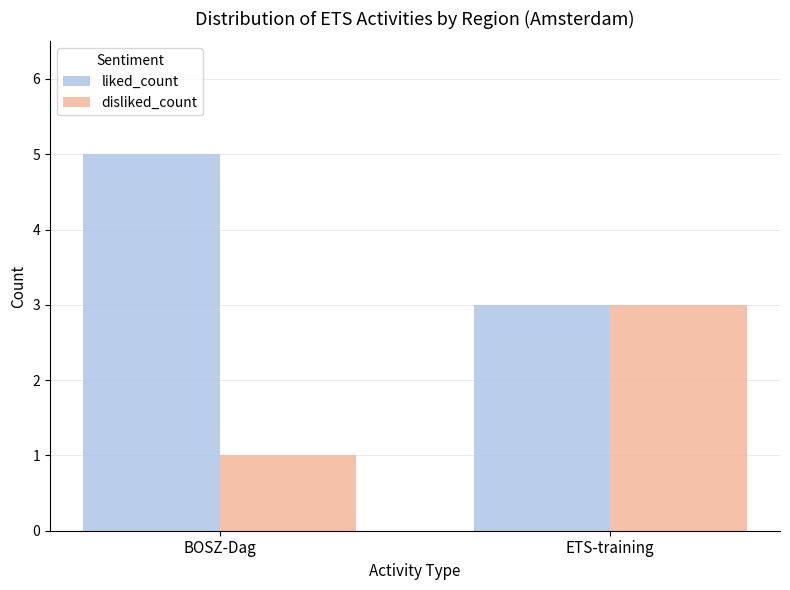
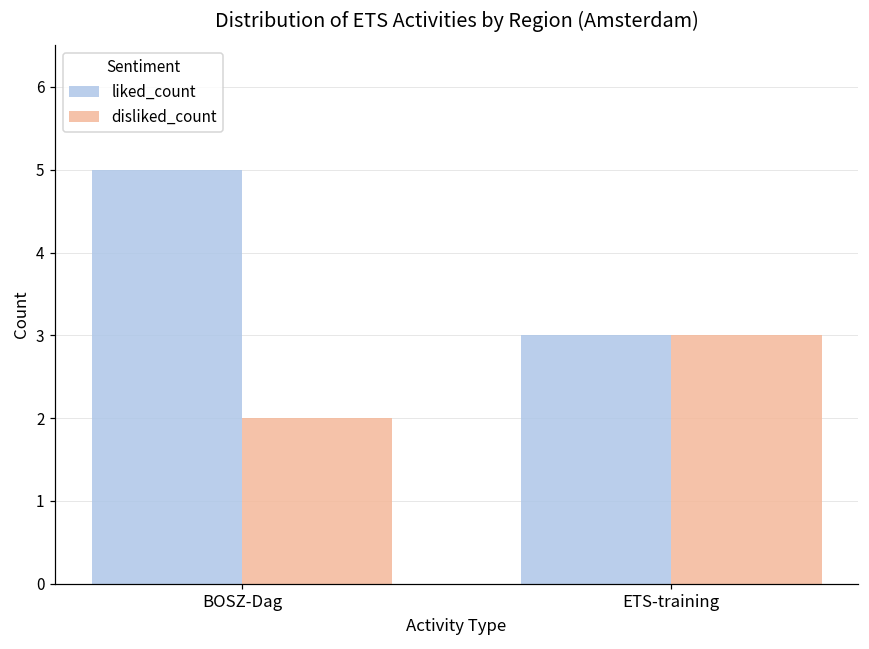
  {
    "liked_count": {
      "BOSZ-Dag": 5,
      "ETS-training": 3
    },
    "disliked_count": {
-     "BOSZ-Dag": 1,
+     "BOSZ-Dag": 2,
      "ETS-training": 3
    }
  }
